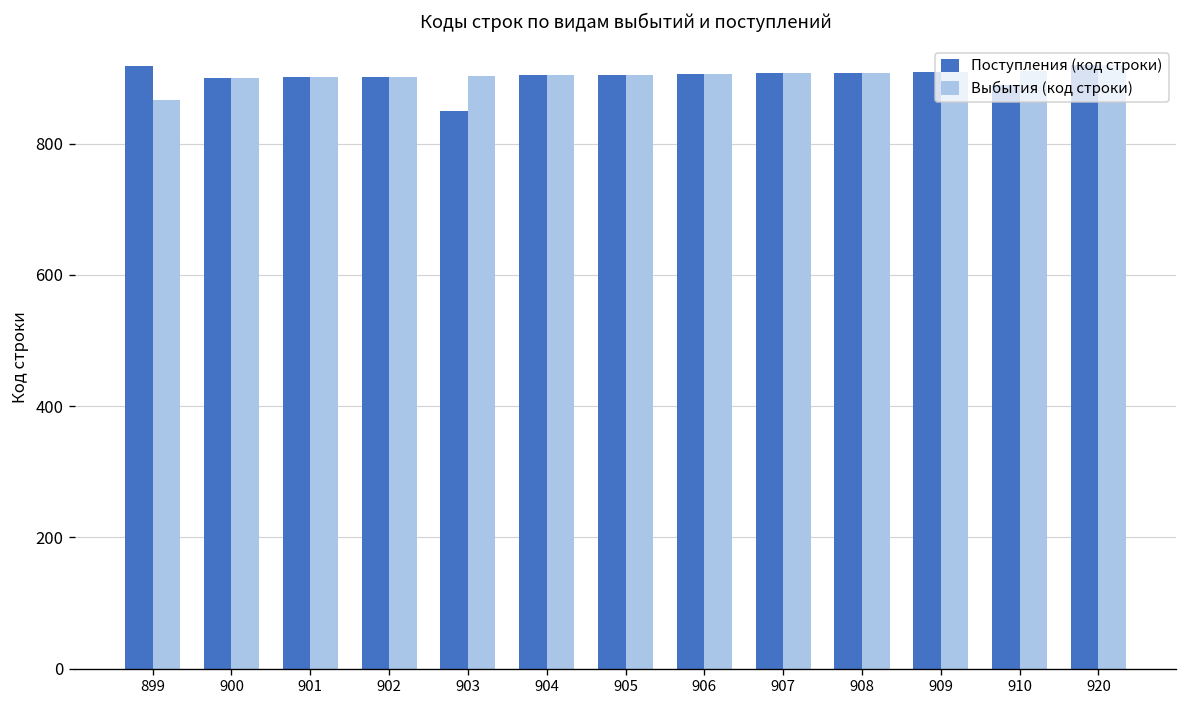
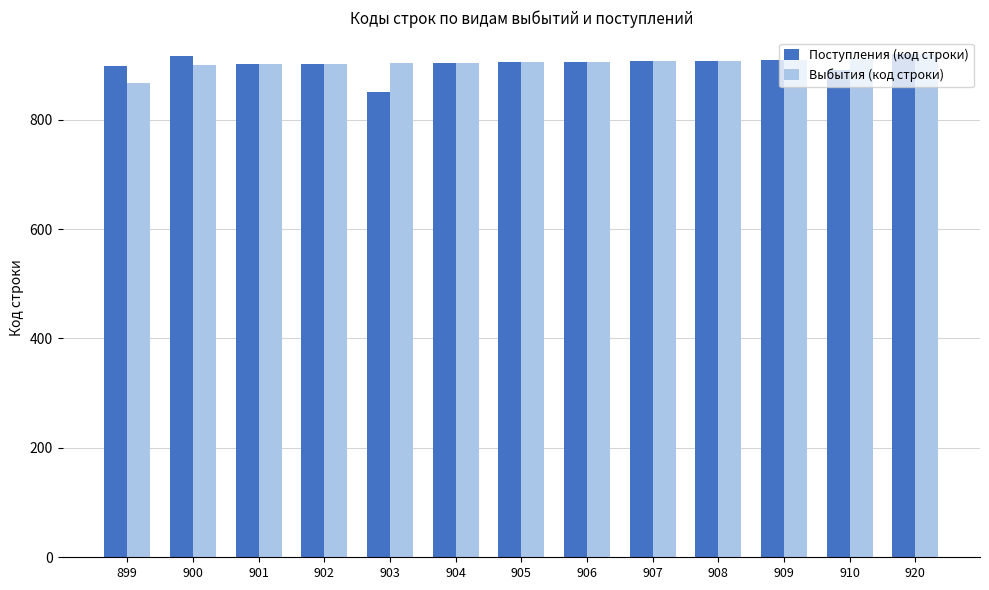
  {
    "Поступления (код строки)": {
-     "899": 920,
-     "900": 900,
+     "899": 900,
+     "900": 920,
      "901": 900,
      "902": 900,
      "903": 850,
      "904": 900,
      "905": 910,
      "906": 910,
      "907": 910,
      "908": 910,
      "909": 910
    },
    "Выбытия (код строки)": {
      "899": 870,
      "900": 900,
      "901": 900,
      "902": 900,
      "903": 900,
      "904": 900,
      "905": 910,
      "906": 910,
      "907": 910,
      "908": 910
    }
  }
